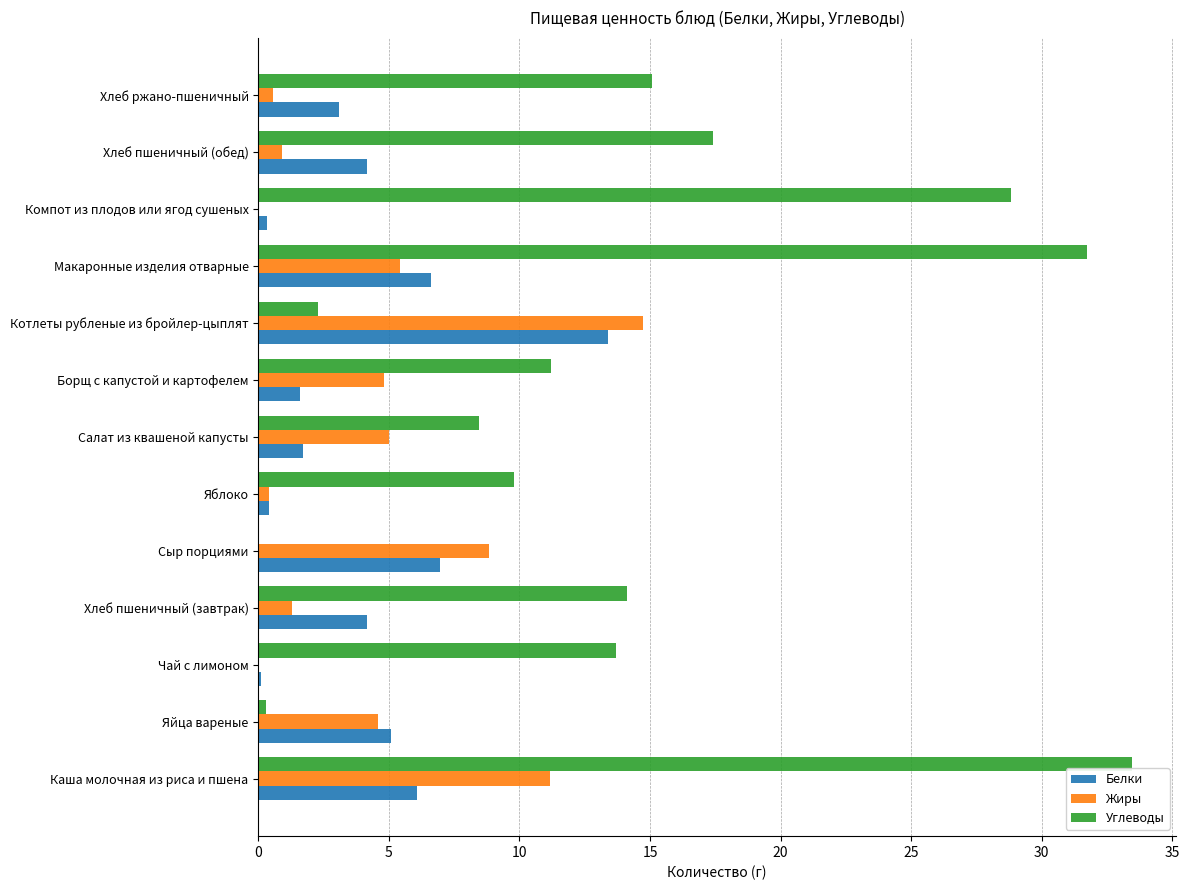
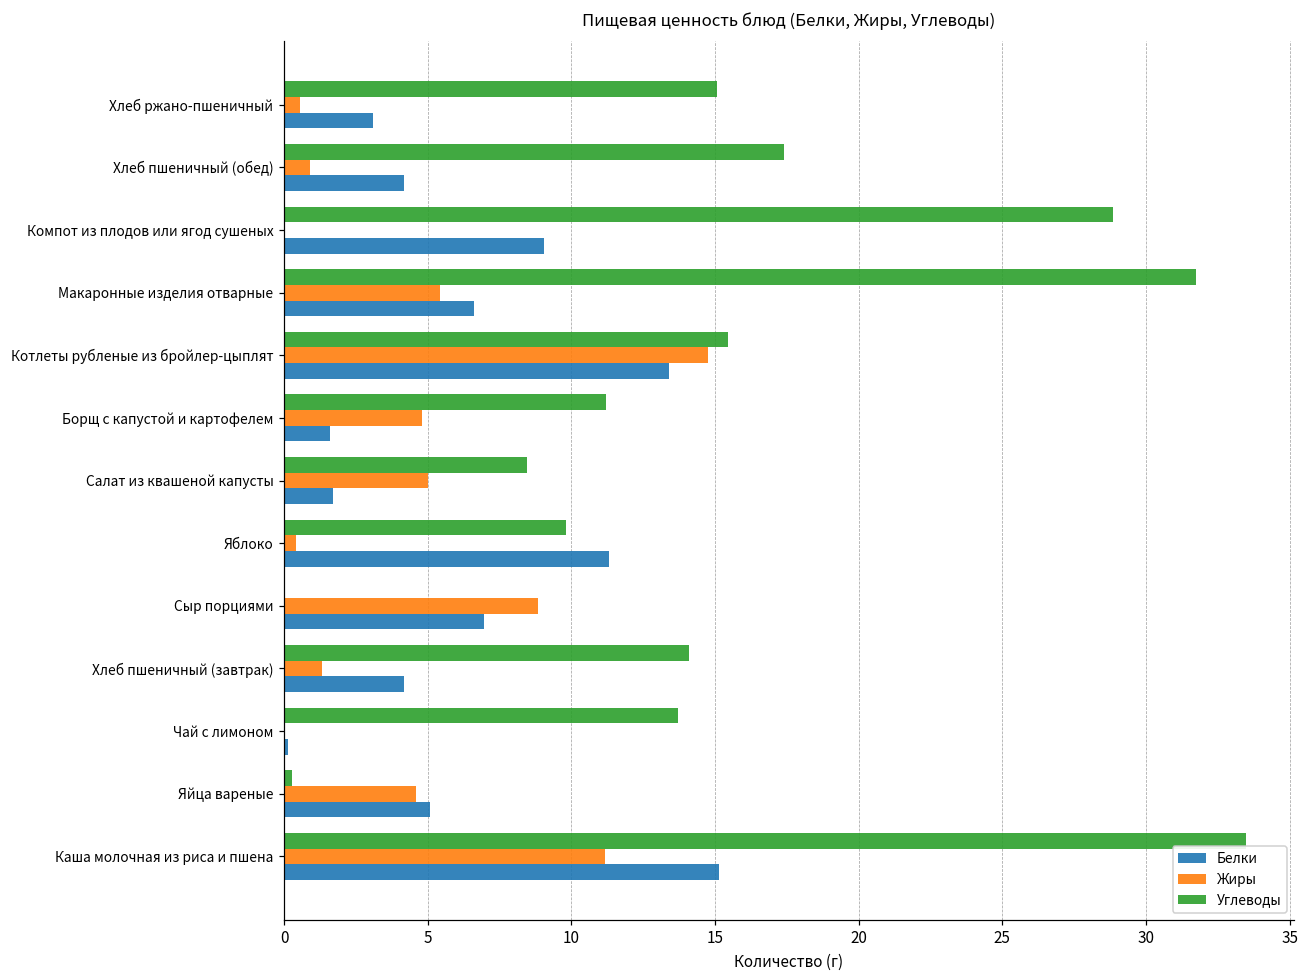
  {
    "Белки": {
      "Хлеб ржано-пшеничный": 3.1,
      "Хлеб пшеничный (обед)": 4.2,
-     "Компот из плодов или ягод сушеных": 0.3,
+     "Компот из плодов или ягод сушеных": 9.1,
      "Макаронные изделия отварные": 6.6,
      "Котлеты рубленые из бройлер-цыплят": 13.4,
      "Борщ с капустой и картофелем": 1.6,
      "Салат из квашеной капусты": 1.7,
-     "Яблоко": 0.4,
+     "Яблоко": 11.3,
      "Сыр порциями": 7.0,
      "Хлеб пшеничный (завтрак)": 4.2,
      "Чай с лимоном": 0.1,
      "Яйца вареные": 5.1,
-     "Каша молочная из риса и пшена": 6.1
+     "Каша молочная из риса и пшена": 15.1
    },
    "Жиры": {
      "Хлеб ржано-пшеничный": 0.6,
      "Хлеб пшеничный (обед)": 0.9,
      "Макаронные изделия отварные": 5.4,
      "Котлеты рубленые из бройлер-цыплят": 14.7,
      "Борщ с капустой и картофелем": 4.8,
      "Салат из квашеной капусты": 5.0,
      "Яблоко": 0.4,
      "Сыр порциями": 8.9,
      "Хлеб пшеничный (завтрак)": 1.3,
      "Яйца вареные": 4.6,
      "Каша молочная из риса и пшена": 11.2
    },
    "Углеводы": {
      "Хлеб ржано-пшеничный": 15.1,
      "Хлеб пшеничный (обед)": 17.4,
      "Компот из плодов или ягод сушеных": 28.8,
      "Макаронные изделия отварные": 31.7,
-     "Котлеты рубленые из бройлер-цыплят": 2.3,
+     "Котлеты рубленые из бройлер-цыплят": 15.4,
      "Борщ с капустой и картофелем": 11.2,
      "Салат из квашеной капусты": 8.5,
      "Яблоко": 9.8,
      "Сыр порциями": 0.0,
      "Хлеб пшеничный (завтрак)": 14.1,
      "Чай с лимоном": 13.7,
      "Яйца вареные": 0.3,
      "Каша молочная из риса и пшена": 33.5
    }
  }
